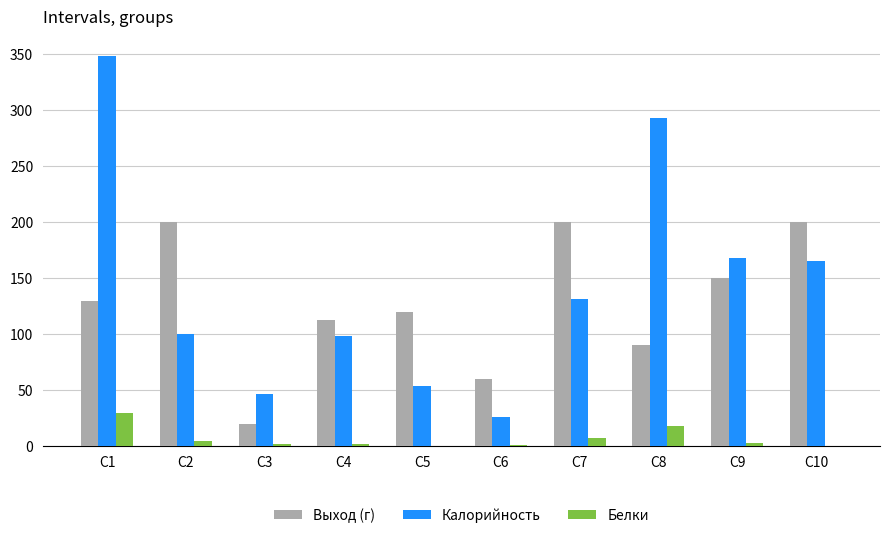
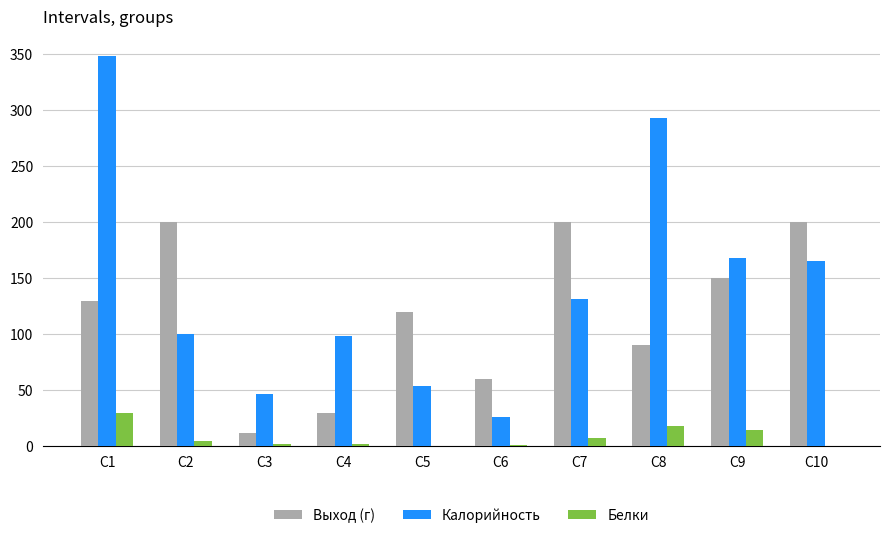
  {
    "Выход (г)": {
      "C1": 130,
      "C2": 200,
-     "C3": 20,
-     "C4": 113,
+     "C3": 12,
+     "C4": 30,
      "C5": 120,
      "C6": 60,
      "C7": 200,
      "C8": 90,
      "C9": 150,
      "C10": 200
    },
    "Калорийность": {
      "C1": 349,
      "C2": 100,
      "C3": 47,
      "C4": 98,
      "C5": 53,
      "C6": 26,
      "C7": 132,
      "C8": 293,
      "C9": 168,
      "C10": 166
    },
    "Белки": {
      "C1": 30,
      "C2": 5,
      "C7": 7,
      "C8": 18,
-     "C9": 3
+     "C9": 14
    }
  }
